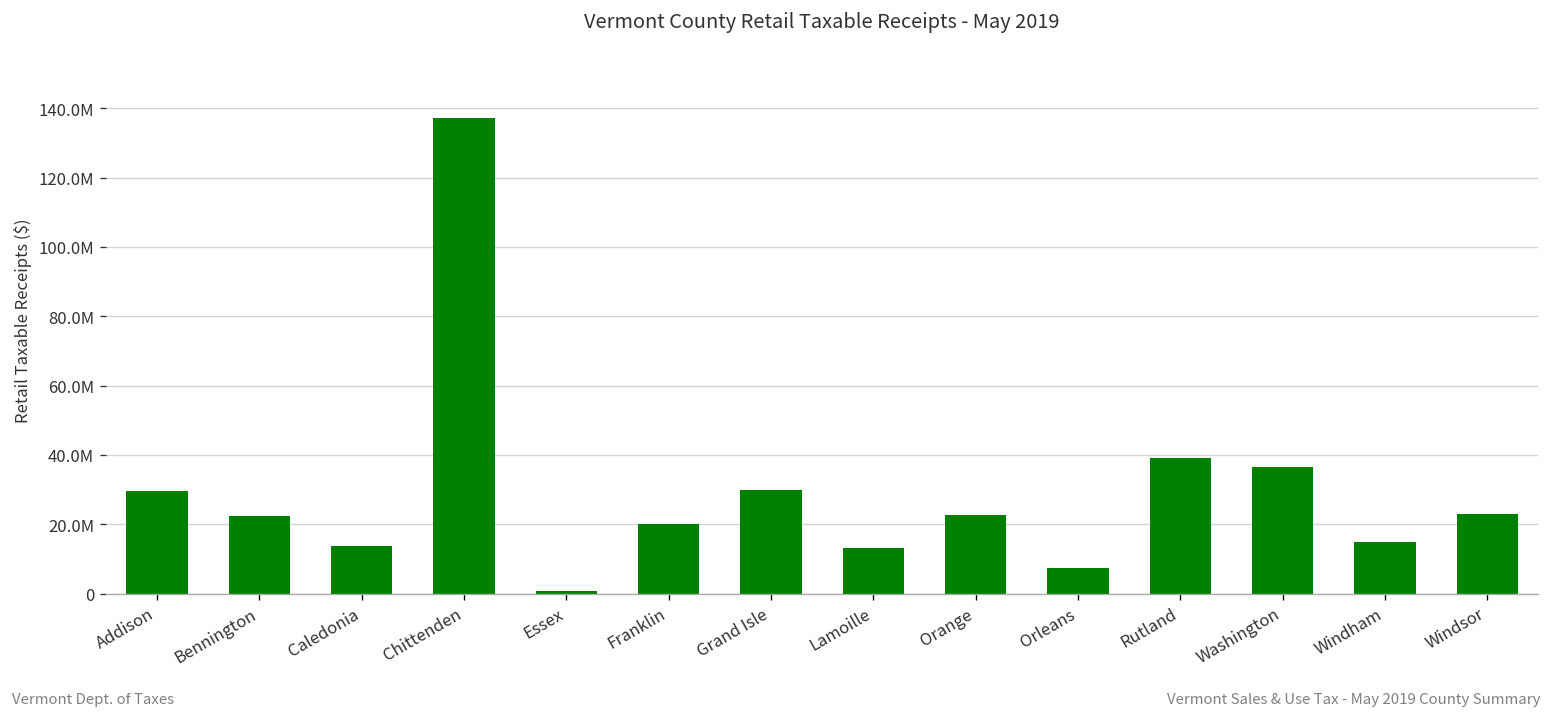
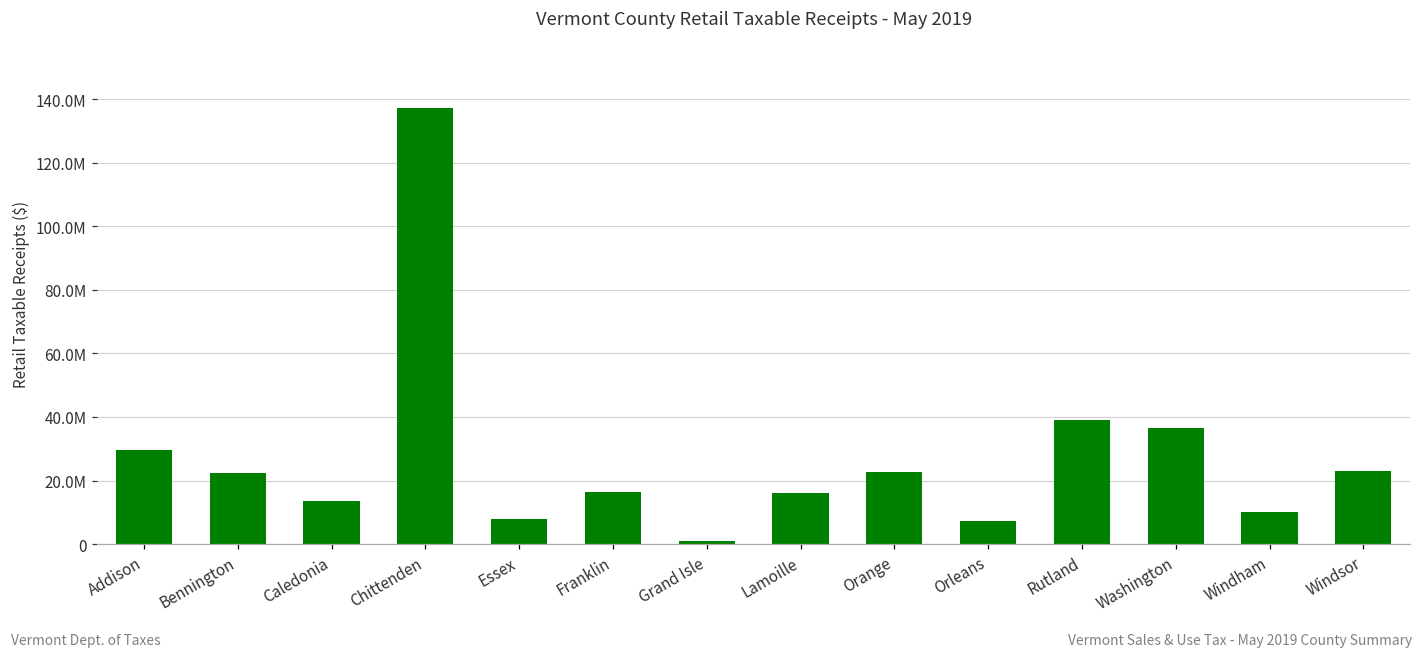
  {
    "Addison": 30000000,
    "Bennington": 22000000,
    "Caledonia": 14000000,
    "Chittenden": 137000000,
-   "Essex": 1000000,
-   "Franklin": 20000000,
-   "Grand Isle": 30000000,
-   "Lamoille": 13000000,
+   "Essex": 8000000,
+   "Franklin": 16000000,
+   "Grand Isle": 1000000,
+   "Lamoille": 16000000,
    "Orange": 23000000,
    "Orleans": 7000000,
    "Rutland": 39000000,
    "Washington": 37000000,
-   "Windham": 15000000,
+   "Windham": 10000000,
    "Windsor": 23000000
  }
